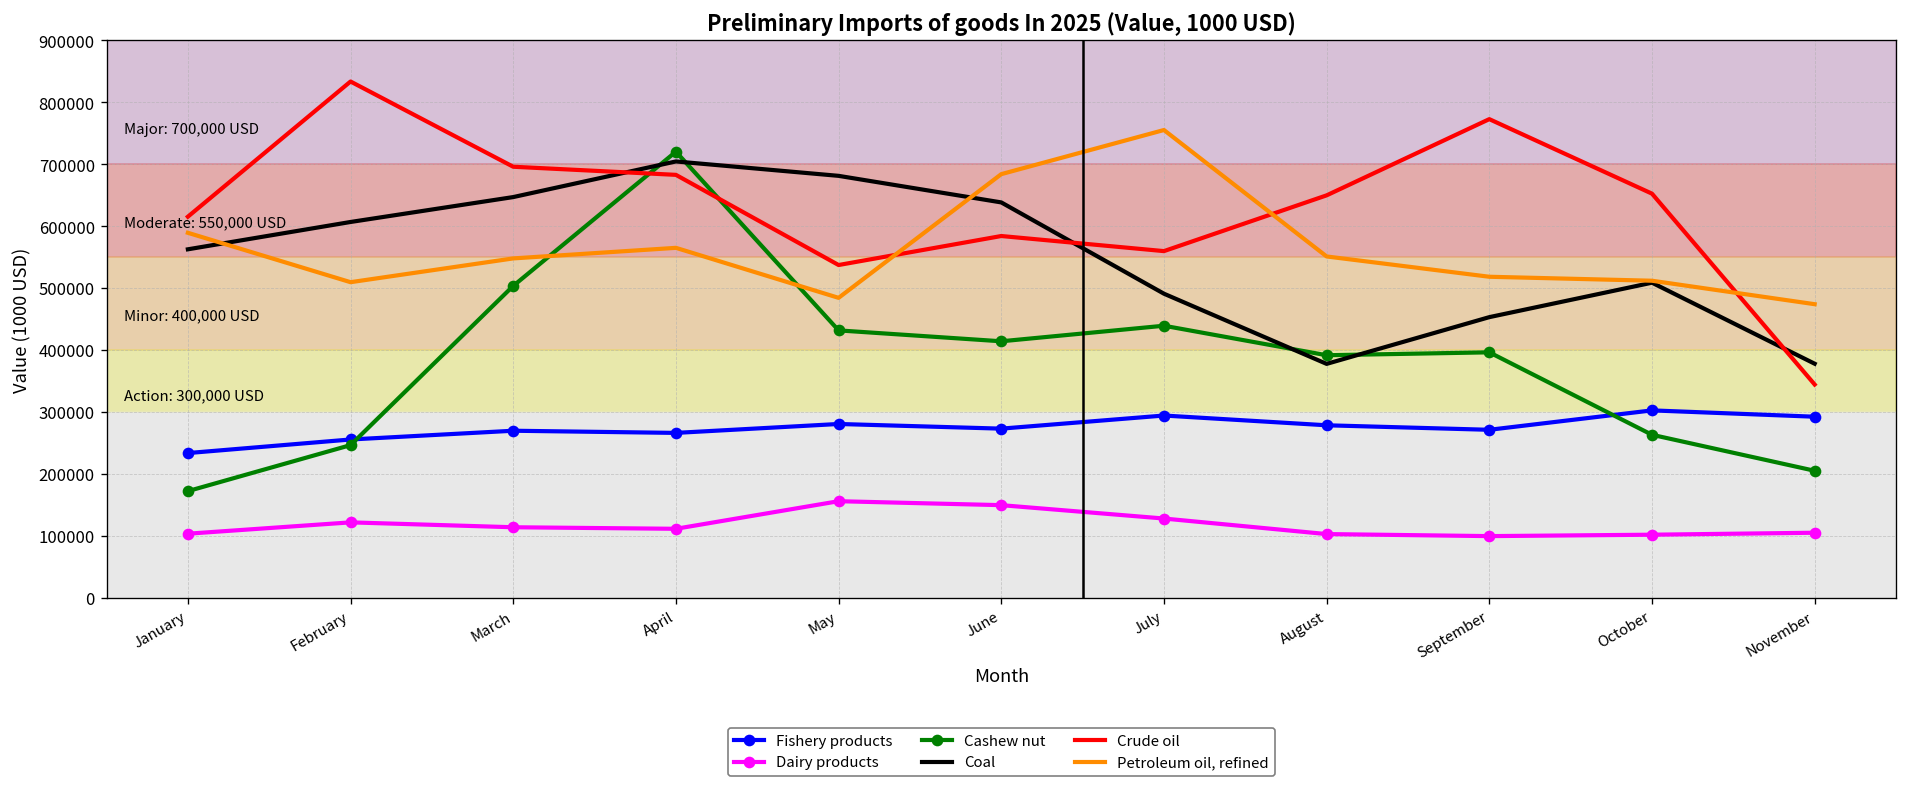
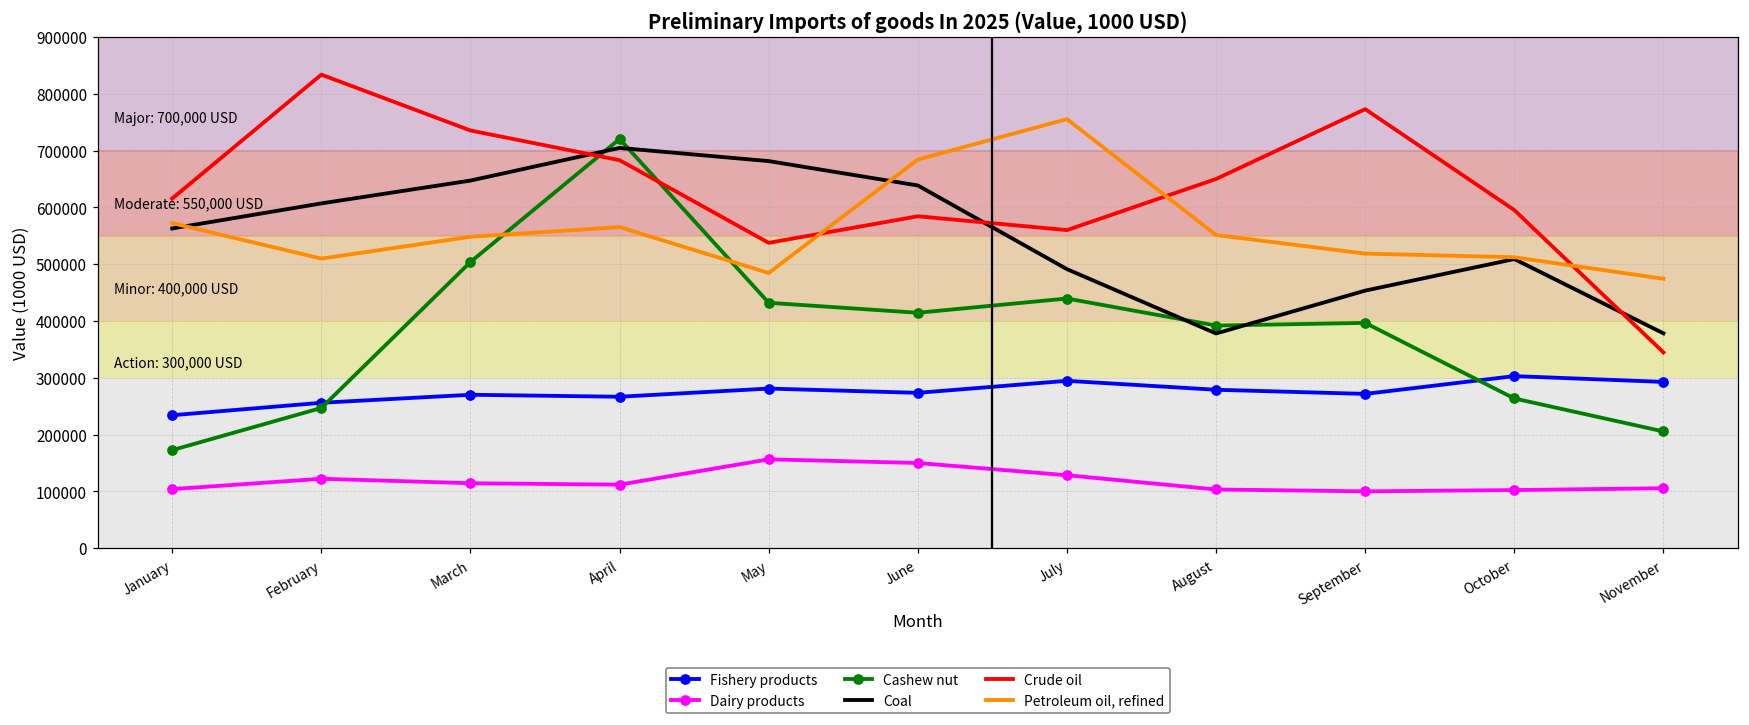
  {
    "Fishery products": {
      "January": 230000,
      "February": 260000,
      "March": 270000,
      "April": 270000,
      "May": 280000,
      "June": 270000,
      "July": 290000,
      "August": 280000,
      "September": 270000,
      "October": 300000,
      "November": 290000
    },
    "Dairy products": {
      "January": 100000,
      "February": 120000,
      "March": 110000,
      "April": 110000,
      "May": 160000,
      "June": 150000,
      "July": 130000,
      "August": 100000,
      "September": 100000,
      "October": 100000,
      "November": 110000
    },
    "Cashew nut": {
      "January": 170000,
      "February": 250000,
      "March": 500000,
      "April": 720000,
      "May": 430000,
      "June": 410000,
      "July": 440000,
      "August": 390000,
      "September": 400000,
      "October": 260000,
      "November": 210000
    },
    "Coal": {
      "January": 560000,
      "February": 610000,
      "March": 650000,
      "April": 700000,
      "May": 680000,
      "June": 640000,
      "July": 490000,
      "August": 380000,
      "September": 450000,
      "November": 380000
    },
    "Crude oil": {
      "February": 830000,
-     "March": 700000,
+     "March": 740000,
      "April": 680000,
      "May": 540000,
      "June": 580000,
      "July": 560000,
      "August": 650000,
      "September": 770000,
-     "October": 650000,
+     "October": 600000,
      "November": 340000
    },
    "Petroleum oil, refined": {
-     "January": 590000,
+     "January": 570000,
      "February": 510000,
      "March": 550000,
      "April": 570000,
      "May": 480000,
      "June": 680000,
      "July": 760000,
      "August": 550000,
      "September": 520000,
      "November": 470000
    }
  }
